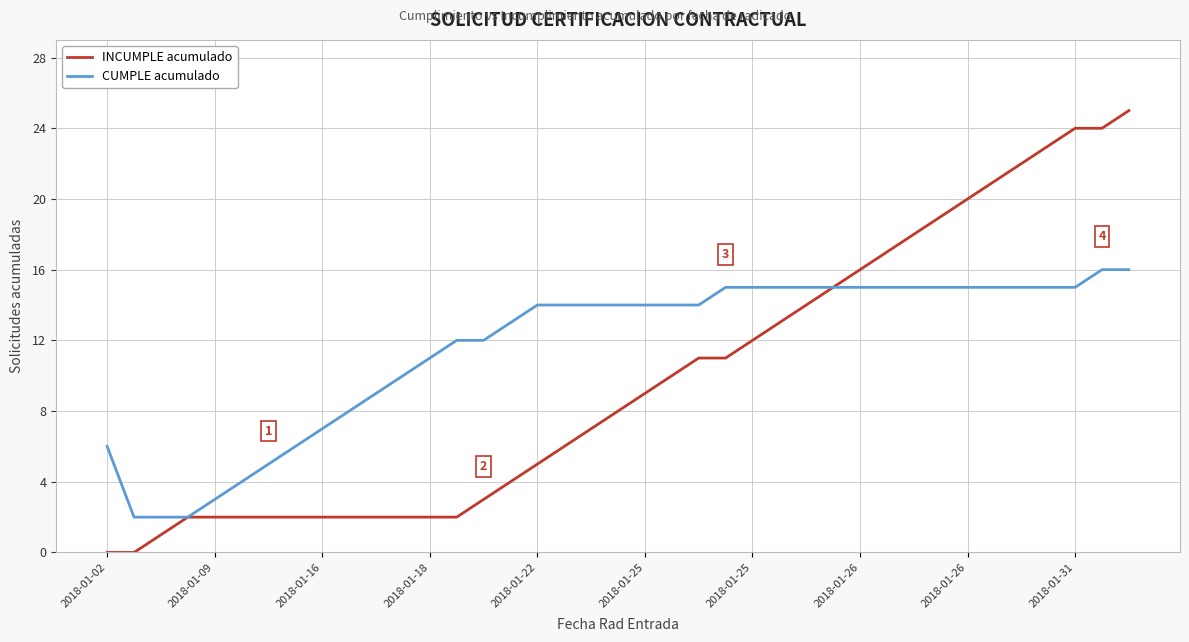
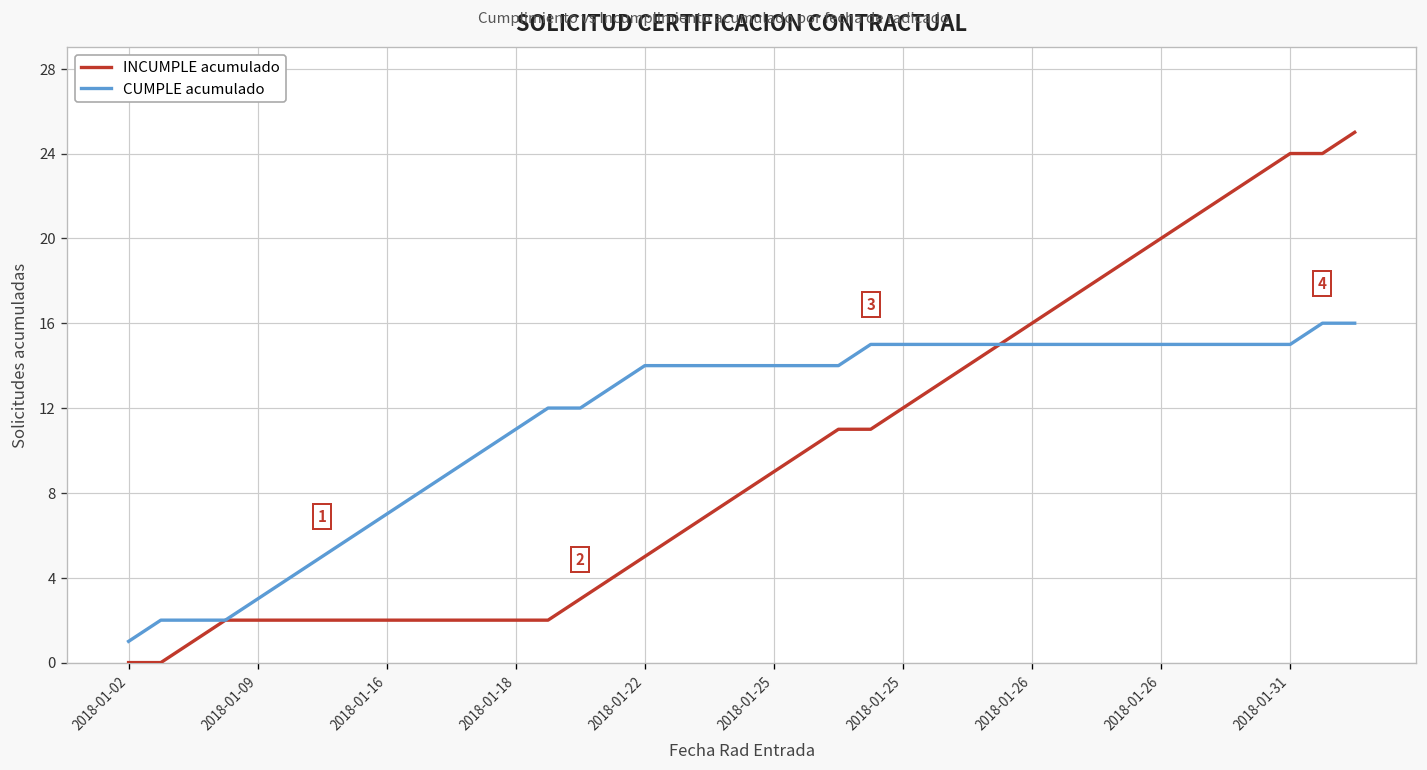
  {
    "INCUMPLE acumulado": {
      "2018-01-02": 0
    },
    "CUMPLE acumulado": {
-     "2018-01-02": 6
+     "2018-01-02": 1
    }
  }
